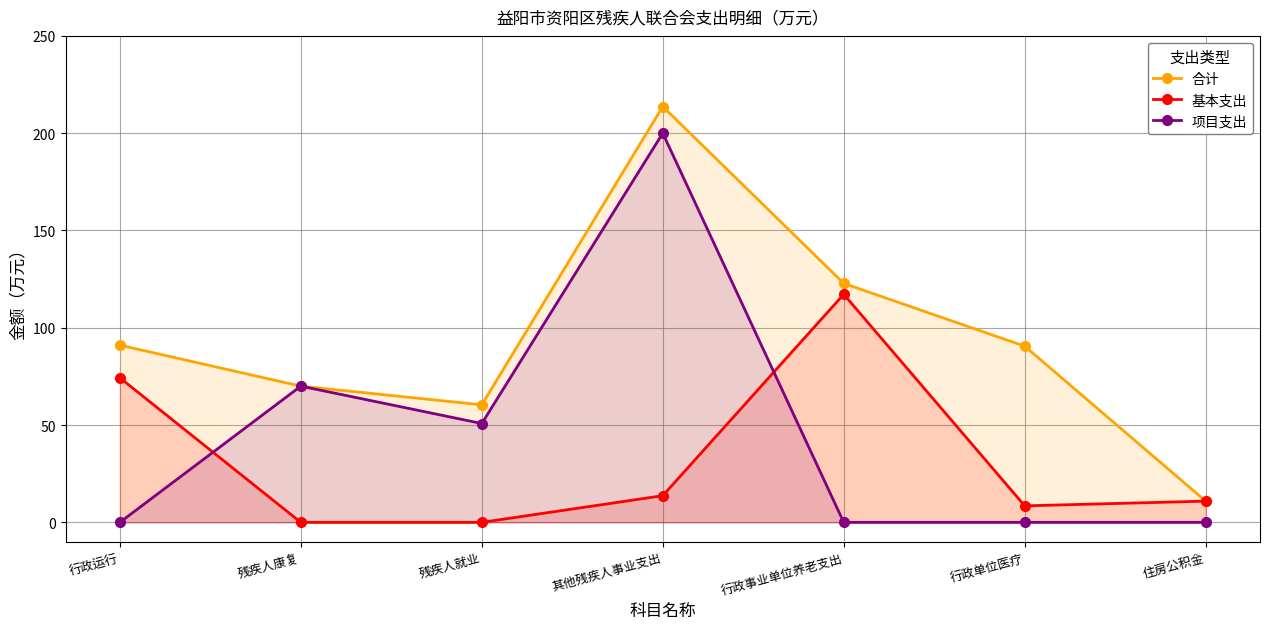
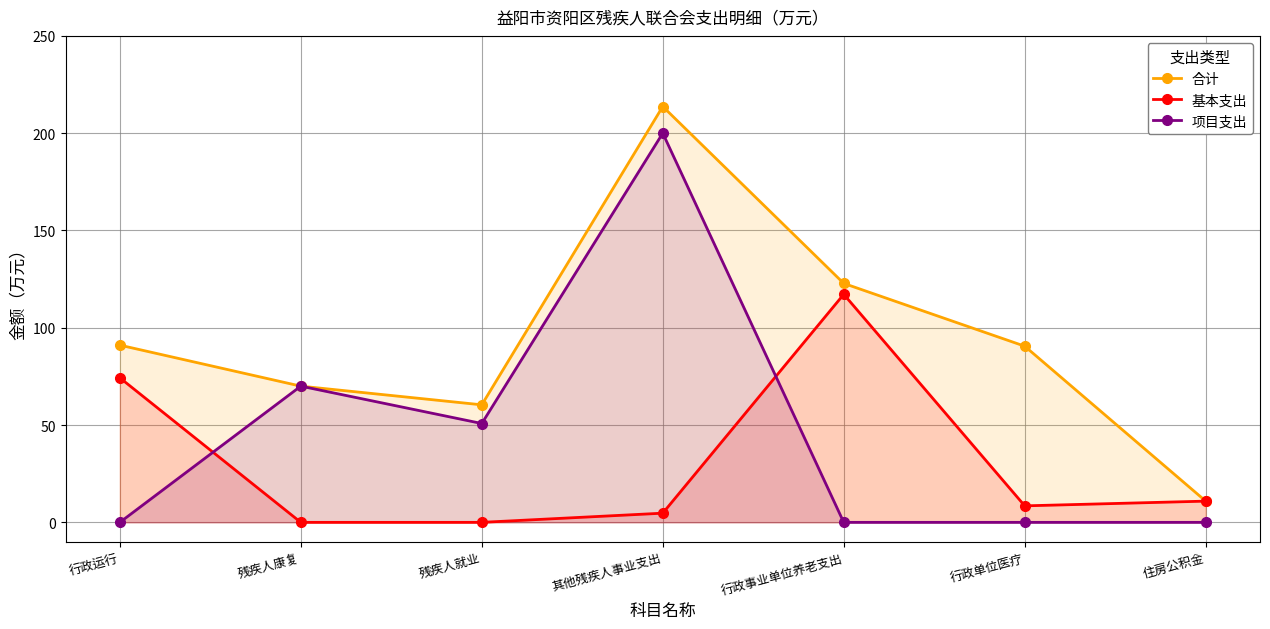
  {
    "合计": {
      "行政运行": 91,
      "残疾人就业": 60,
      "其他残疾人事业支出": 214,
      "行政事业单位养老支出": 123,
      "行政单位医疗": 91
    },
    "基本支出": {
      "行政运行": 74,
      "残疾人康复": 0,
      "残疾人就业": 0,
-     "其他残疾人事业支出": 14,
+     "其他残疾人事业支出": 5,
      "行政事业单位养老支出": 117,
      "行政单位医疗": 8
    },
    "项目支出": {
      "行政运行": 0,
      "残疾人就业": 51,
      "其他残疾人事业支出": 200,
      "行政事业单位养老支出": 0,
      "行政单位医疗": 0,
      "住房公积金": 0
    }
  }
